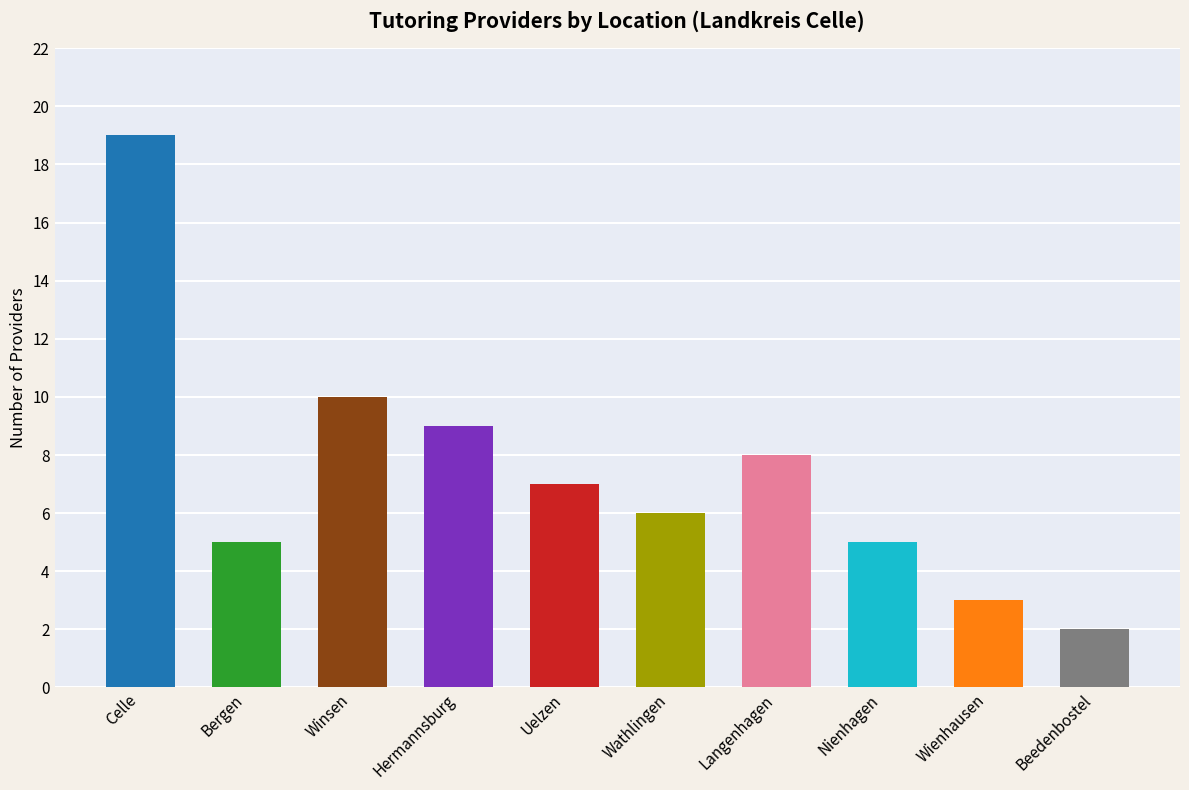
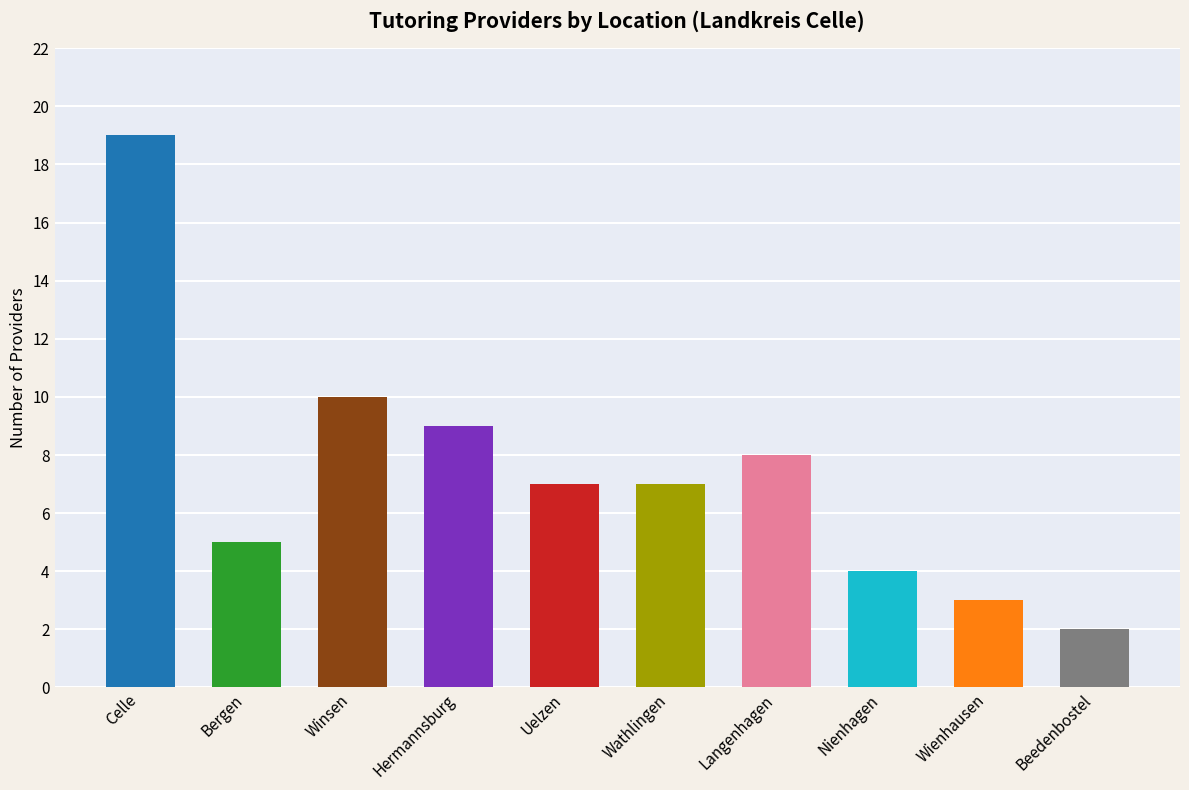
  {
    "Celle": 19,
    "Bergen": 5,
    "Winsen": 10,
    "Hermannsburg": 9,
    "Uelzen": 7,
-   "Wathlingen": 6,
+   "Wathlingen": 7,
    "Langenhagen": 8,
-   "Nienhagen": 5,
+   "Nienhagen": 4,
    "Wienhausen": 3,
    "Beedenbostel": 2
  }
